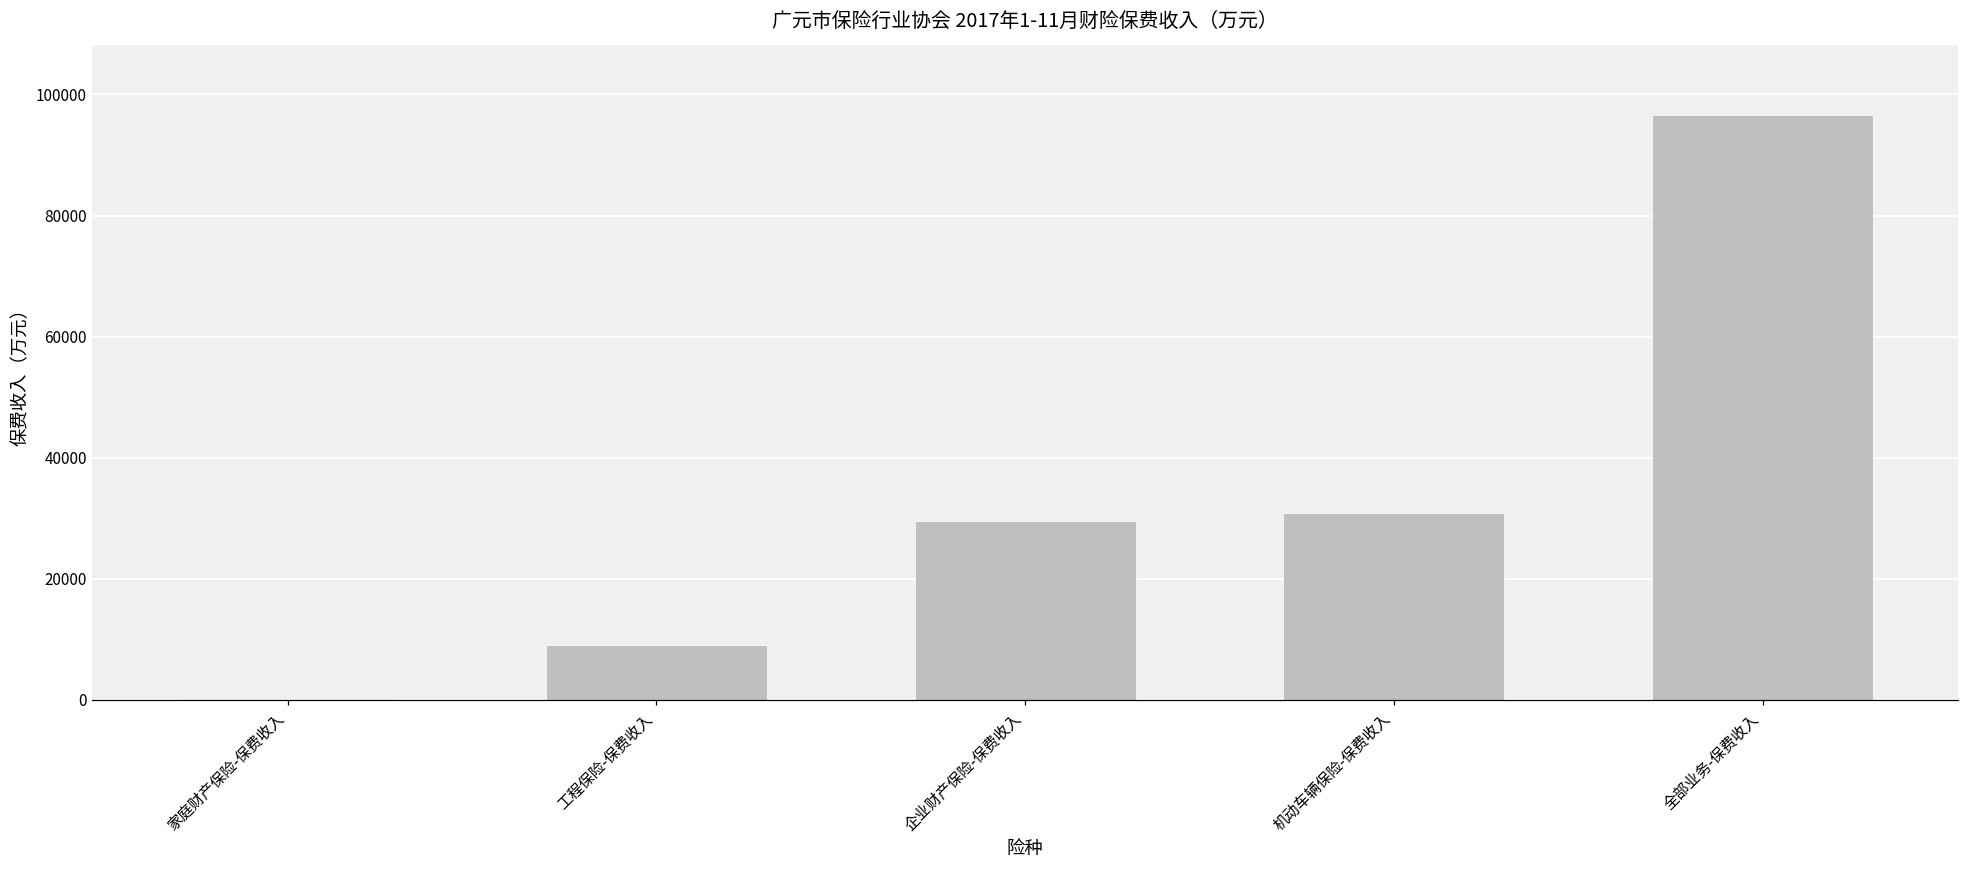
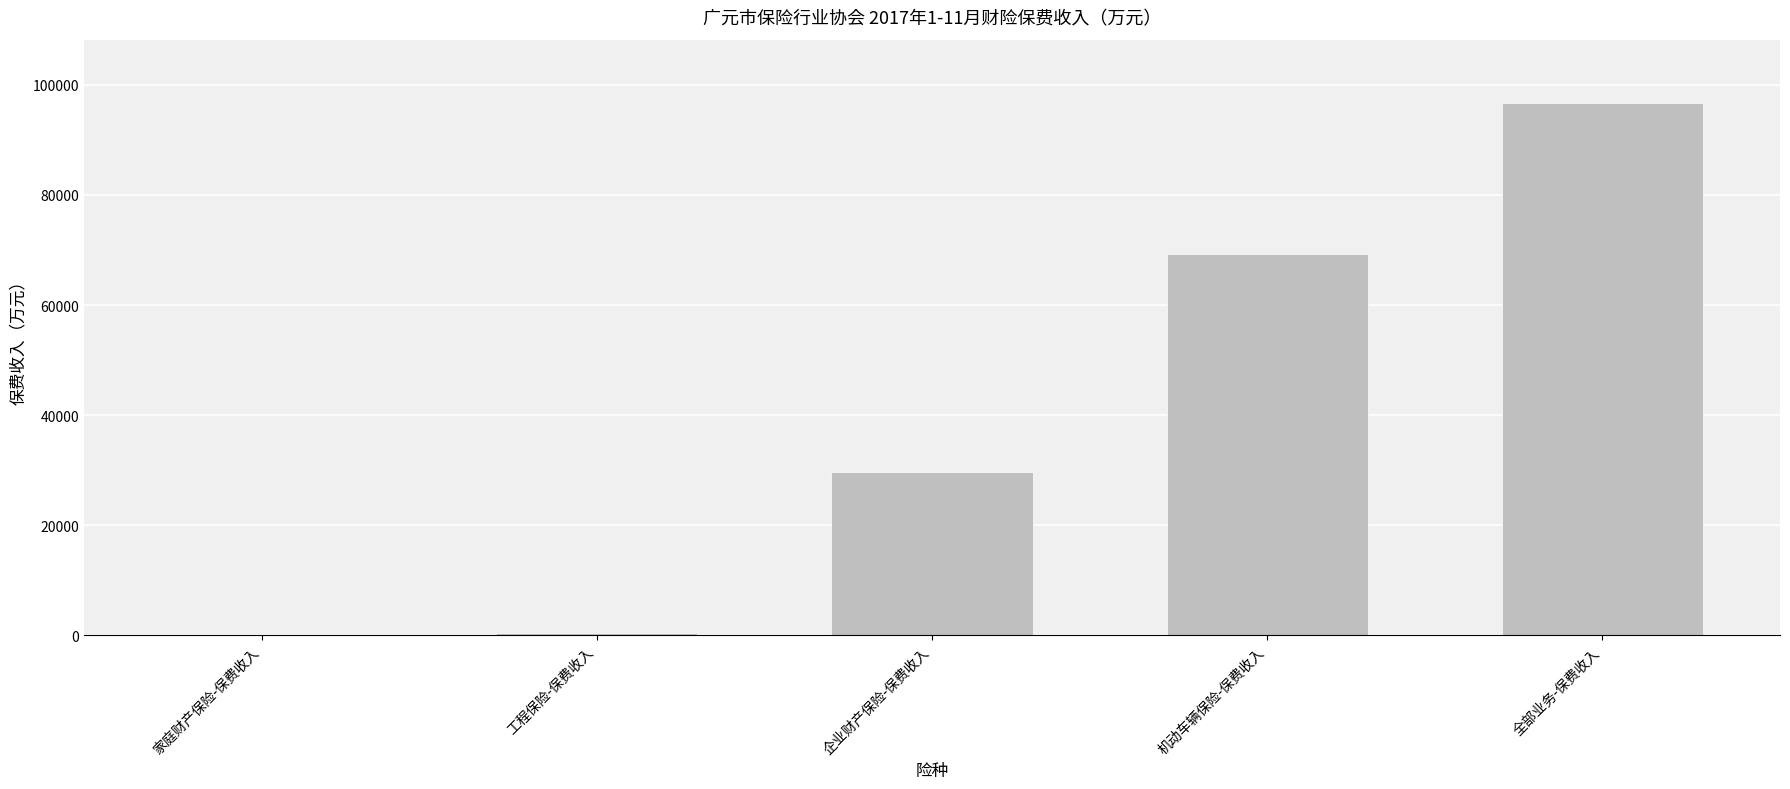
  {
-   "工程保险-保费收入": 9000,
+   "工程保险-保费收入": 0,
    "企业财产保险-保费收入": 30000,
-   "机动车辆保险-保费收入": 31000,
+   "机动车辆保险-保费收入": 69000,
    "全部业务-保费收入": 97000
  }
